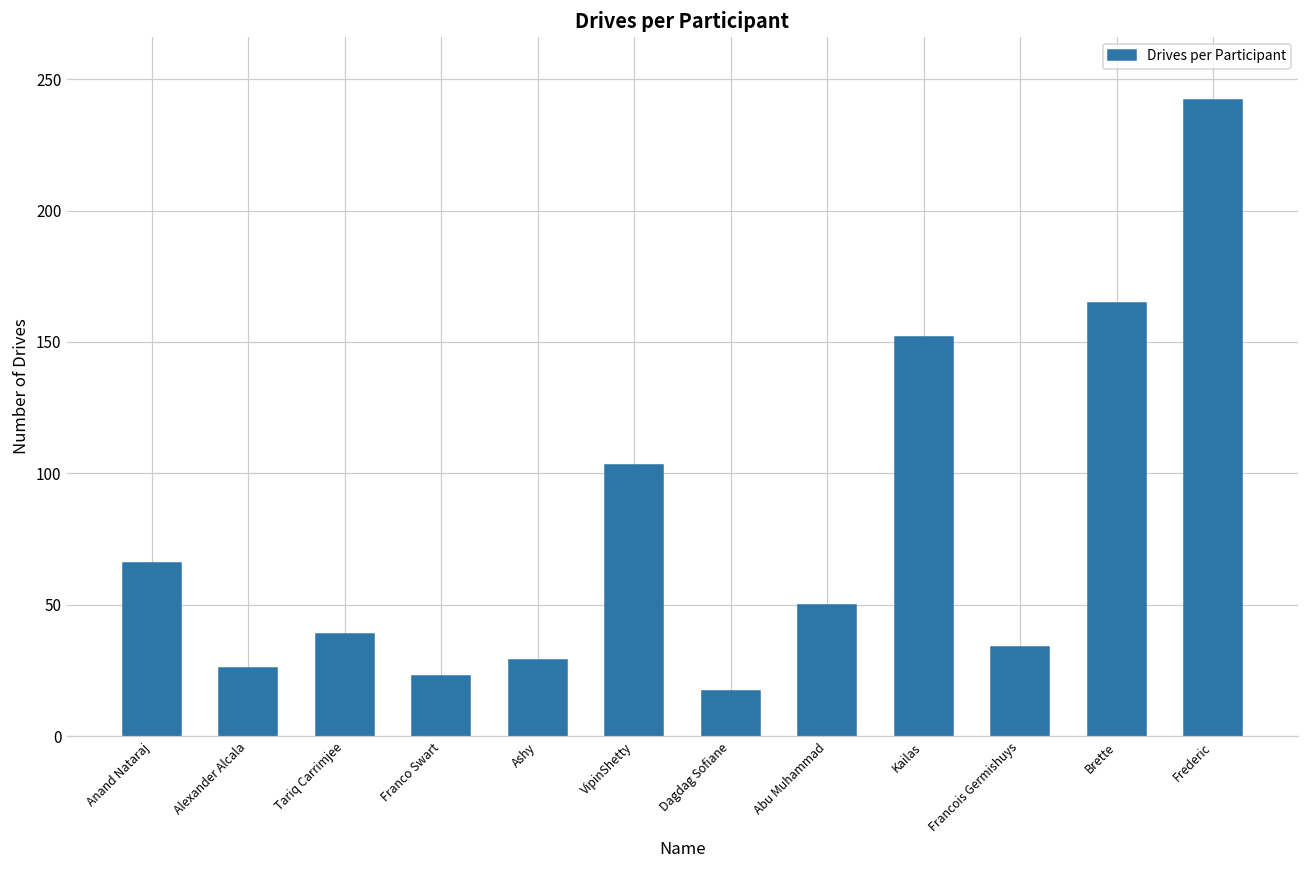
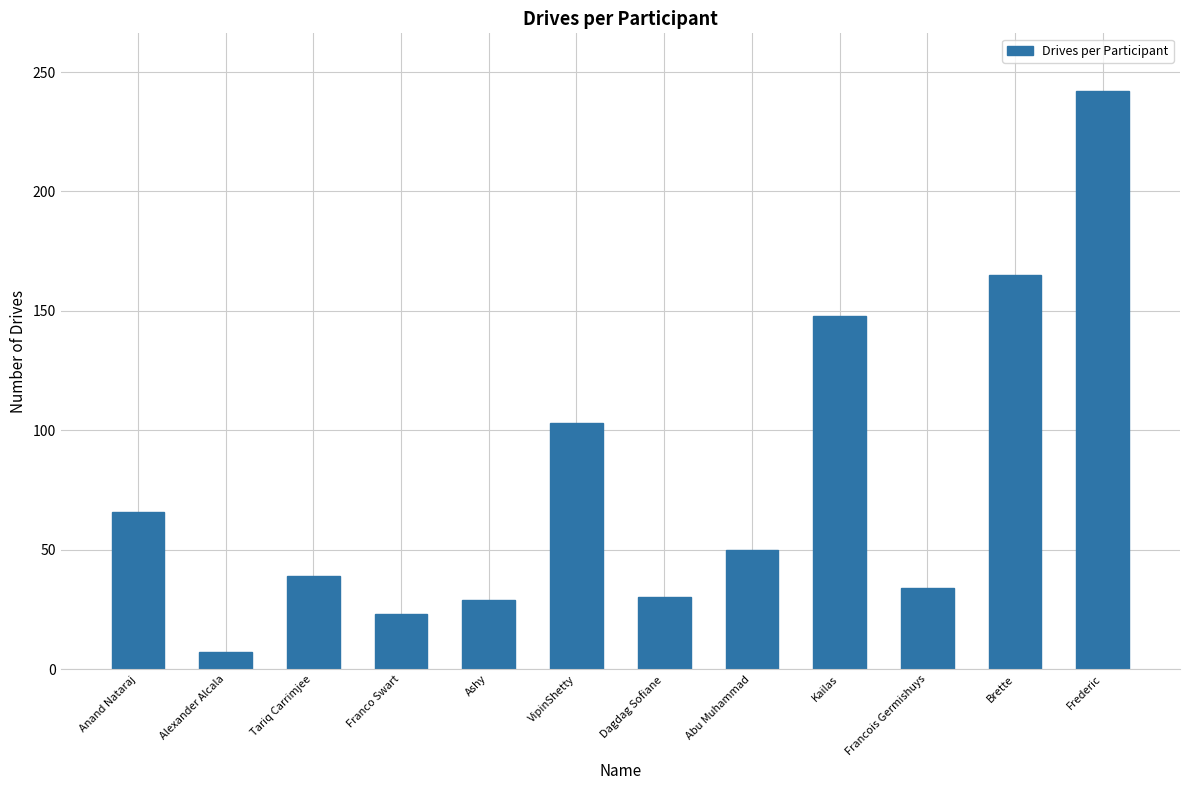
  {
    "Anand Nataraj": 66,
-   "Alexander Alcala": 26,
+   "Alexander Alcala": 7,
    "Tariq Carrimjee": 39,
    "Franco Swart": 23,
    "Ashy": 29,
    "VipinShetty": 103,
-   "Dagdag Sofiane": 17,
+   "Dagdag Sofiane": 30,
    "Abu Muhammad": 50,
-   "Kailas": 152,
+   "Kailas": 148,
    "Francois Germishuys": 34,
    "Brette": 165,
    "Frederic": 242
  }
